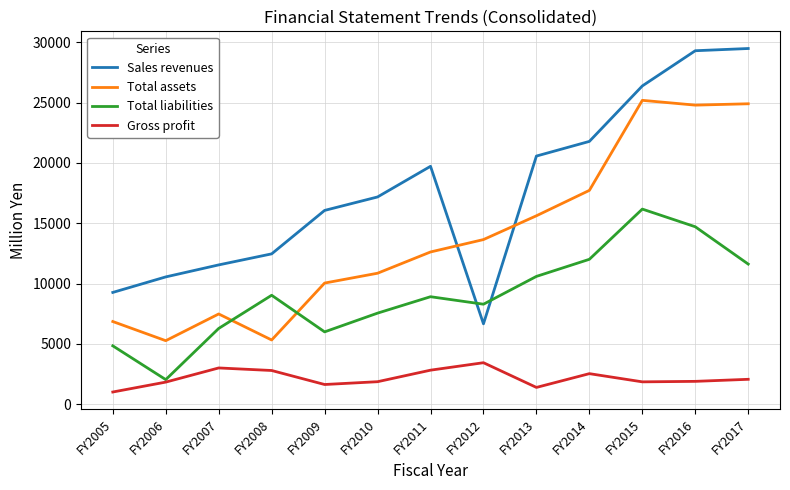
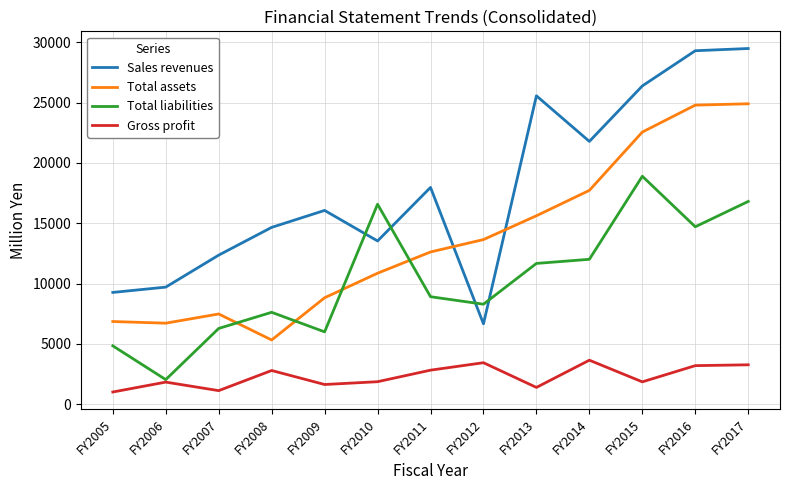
  {
    "Sales revenues": {
      "FY2005": 9300,
-     "FY2006": 10600,
-     "FY2007": 11600,
-     "FY2008": 12500,
+     "FY2006": 9700,
+     "FY2007": 12400,
+     "FY2008": 14700,
      "FY2009": 16100,
-     "FY2010": 17200,
-     "FY2011": 19700,
+     "FY2010": 13500,
+     "FY2011": 18000,
      "FY2012": 6700,
-     "FY2013": 20600,
+     "FY2013": 25600,
      "FY2014": 21800,
      "FY2015": 26400,
      "FY2016": 29300,
      "FY2017": 29500
    },
    "Total assets": {
      "FY2005": 6900,
-     "FY2006": 5300,
+     "FY2006": 6700,
      "FY2007": 7500,
      "FY2008": 5300,
-     "FY2009": 10000,
+     "FY2009": 8800,
      "FY2010": 10900,
      "FY2011": 12600,
      "FY2012": 13700,
      "FY2013": 15600,
      "FY2014": 17700,
-     "FY2015": 25200,
+     "FY2015": 22600,
      "FY2016": 24800,
      "FY2017": 24900
    },
    "Total liabilities": {
      "FY2005": 4800,
      "FY2007": 6300,
-     "FY2008": 9000,
+     "FY2008": 7600,
      "FY2009": 6000,
-     "FY2010": 7600,
+     "FY2010": 16600,
      "FY2011": 8900,
      "FY2012": 8300,
-     "FY2013": 10600,
+     "FY2013": 11700,
      "FY2014": 12000,
-     "FY2015": 16200,
+     "FY2015": 18900,
      "FY2016": 14700,
-     "FY2017": 11600
+     "FY2017": 16800
    },
    "Gross profit": {
      "FY2005": 1000,
-     "FY2007": 3000,
+     "FY2007": 1100,
      "FY2008": 2800,
      "FY2009": 1600,
      "FY2010": 1900,
      "FY2011": 2800,
      "FY2012": 3400,
      "FY2013": 1400,
-     "FY2014": 2500,
+     "FY2014": 3700,
      "FY2015": 1900,
-     "FY2016": 1900,
-     "FY2017": 2100
+     "FY2016": 3200,
+     "FY2017": 3300
    }
  }
